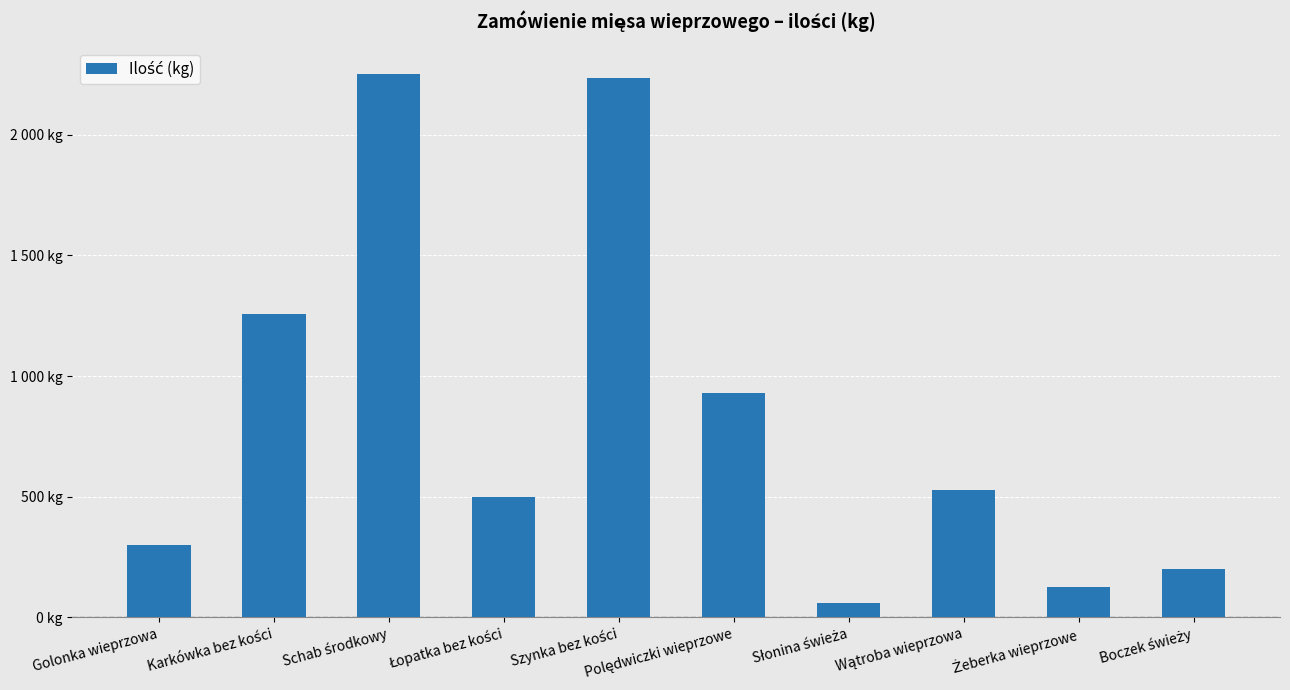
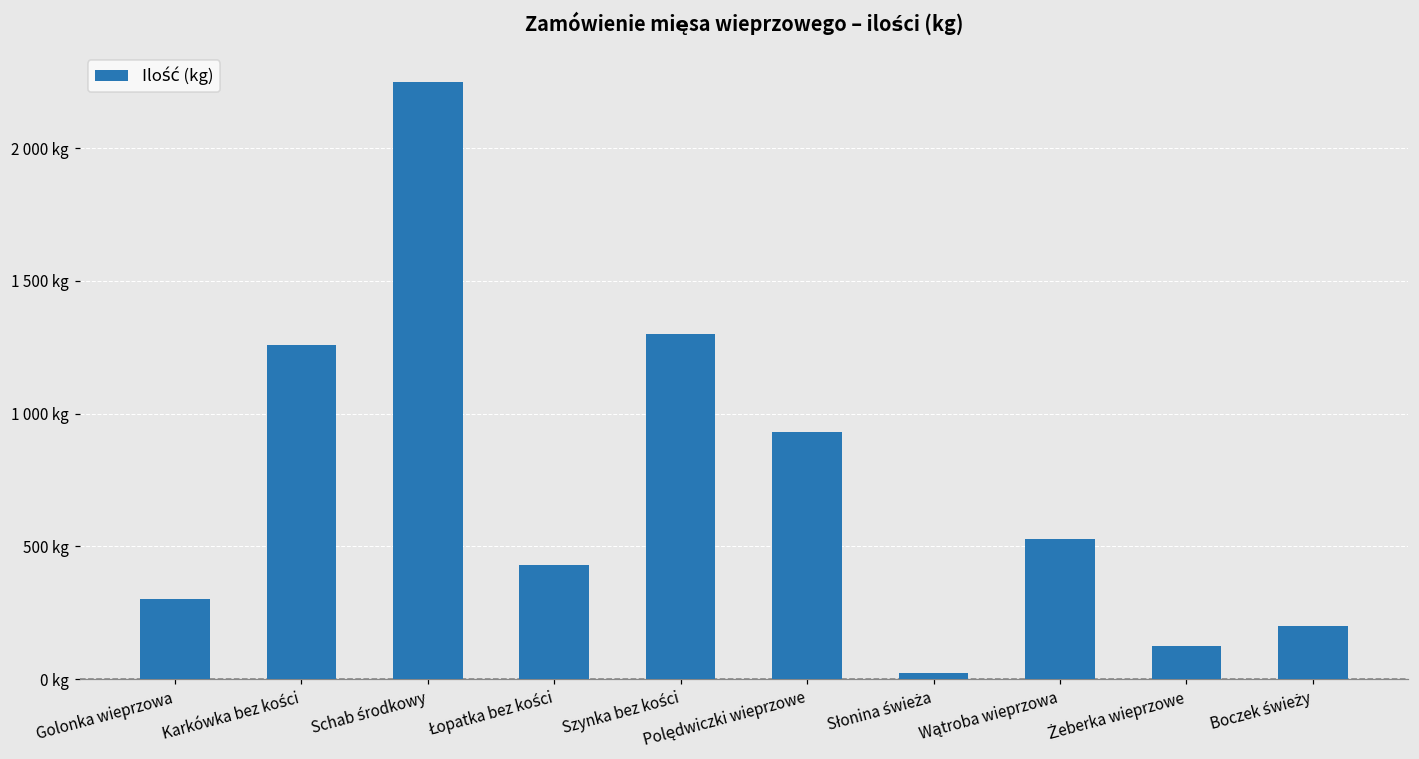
  {
    "Golonka wieprzowa": "300 kg",
    "Karkówka bez kości": "1260 kg",
    "Schab środkowy": "2250 kg",
-   "Łopatka bez kości": "500 kg",
-   "Szynka bez kości": "2230 kg",
+   "Łopatka bez kości": "430 kg",
+   "Szynka bez kości": "1300 kg",
    "Polędwiczki wieprzowe": "930 kg",
-   "Słonina świeża": "60 kg",
+   "Słonina świeża": "20 kg",
    "Wątroba wieprzowa": "530 kg",
    "Żeberka wieprzowe": "130 kg",
    "Boczek świeży": "200 kg"
  }
